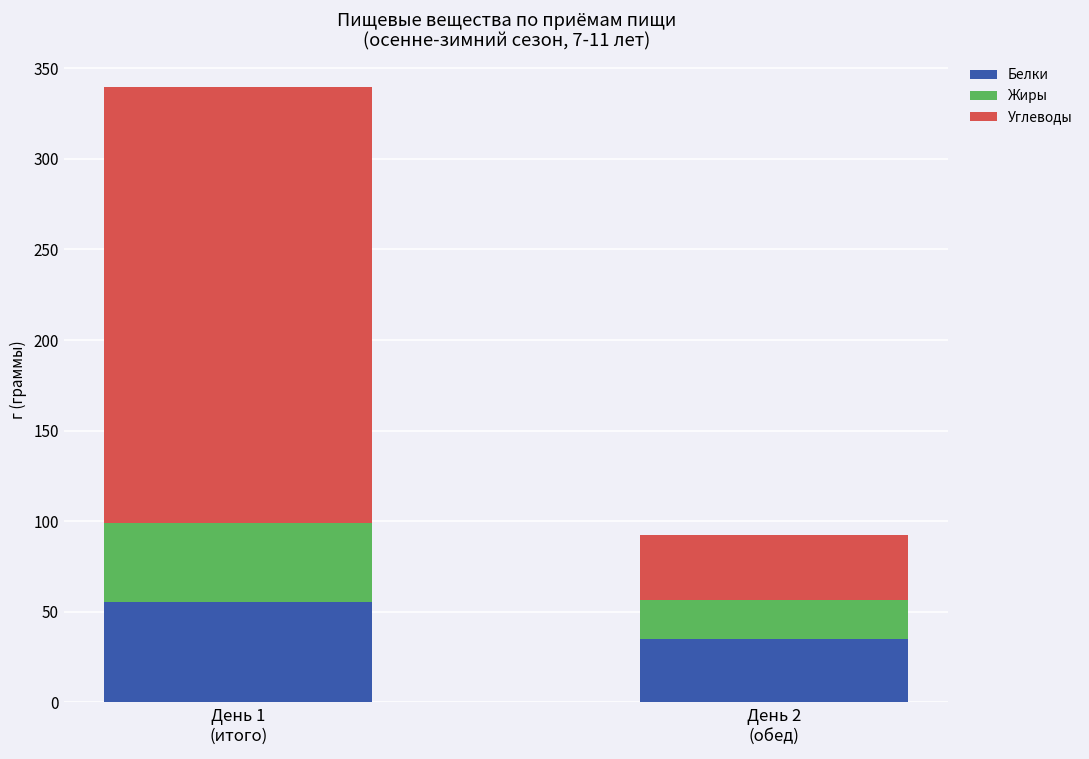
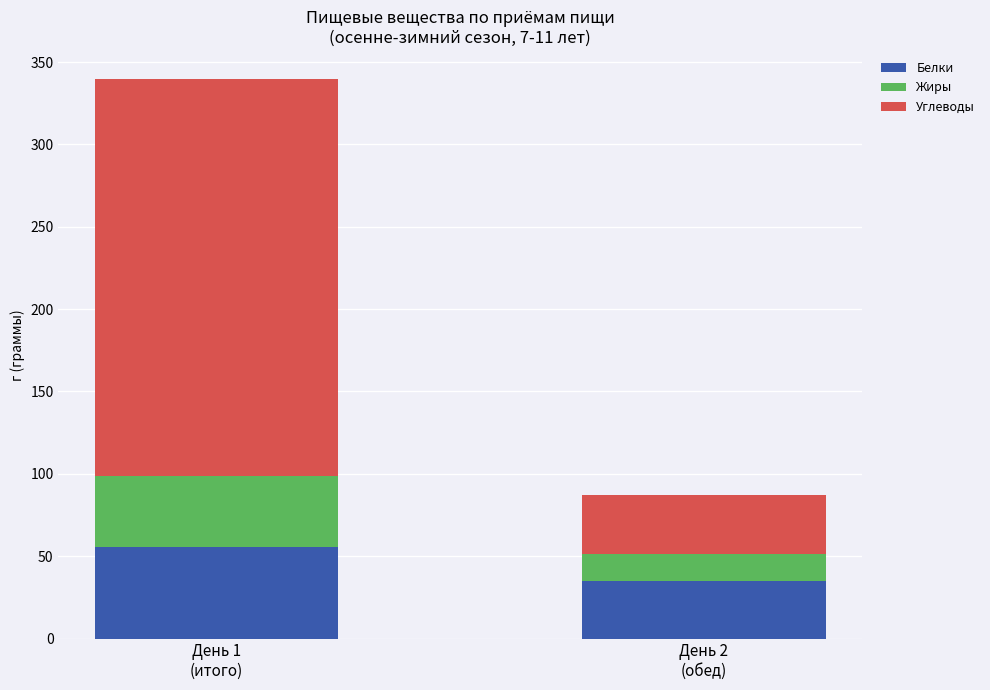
  {
    "Белки": {
      "День 1 (итого)": 56,
      "День 2 (обед)": 35
    },
    "Жиры": {
      "День 1 (итого)": 43,
-     "День 2 (обед)": 22
+     "День 2 (обед)": 16
    },
    "Углеводы": {
      "День 1 (итого)": 241,
      "День 2 (обед)": 36
    }
  }
